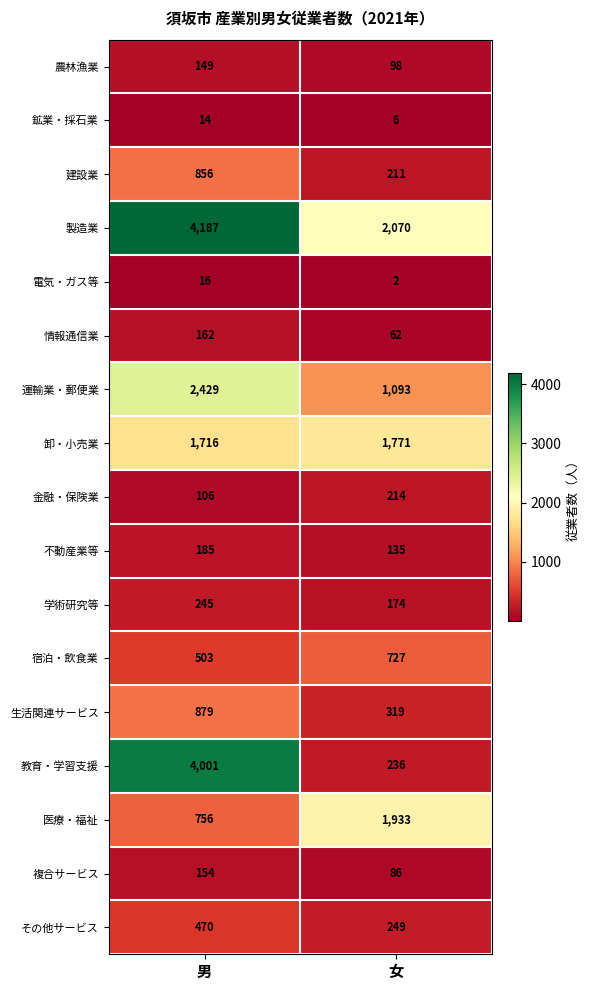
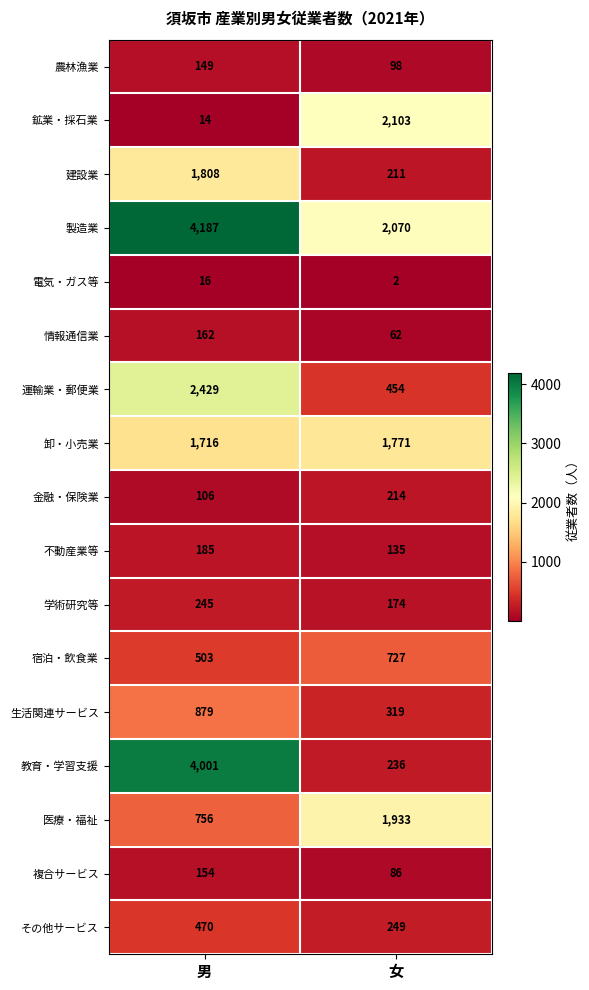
  {
    "農林漁業": {
      "男": "149",
      "女": "98"
    },
    "鉱業・採石業": {
      "男": "14",
-     "女": "6"
+     "女": "2,103"
    },
    "建設業": {
-     "男": "856",
+     "男": "1,808",
      "女": "211"
    },
    "製造業": {
      "男": "4,187",
      "女": "2,070"
    },
    "電気・ガス等": {
      "男": "16",
      "女": "2"
    },
    "情報通信業": {
      "男": "162",
      "女": "62"
    },
    "運輸業・郵便業": {
      "男": "2,429",
-     "女": "1,093"
+     "女": "454"
    },
    "卸・小売業": {
      "男": "1,716",
      "女": "1,771"
    },
    "金融・保険業": {
      "男": "106",
      "女": "214"
    },
    "不動産業等": {
      "男": "185",
      "女": "135"
    },
    "学術研究等": {
      "男": "245",
      "女": "174"
    },
    "宿泊・飲食業": {
      "男": "503",
      "女": "727"
    },
    "生活関連サービス": {
      "男": "879",
      "女": "319"
    },
    "教育・学習支援": {
      "男": "4,001",
      "女": "236"
    },
    "医療・福祉": {
      "男": "756",
      "女": "1,933"
    },
    "複合サービス": {
      "男": "154",
      "女": "86"
    },
    "その他サービス": {
      "男": "470",
      "女": "249"
    }
  }
